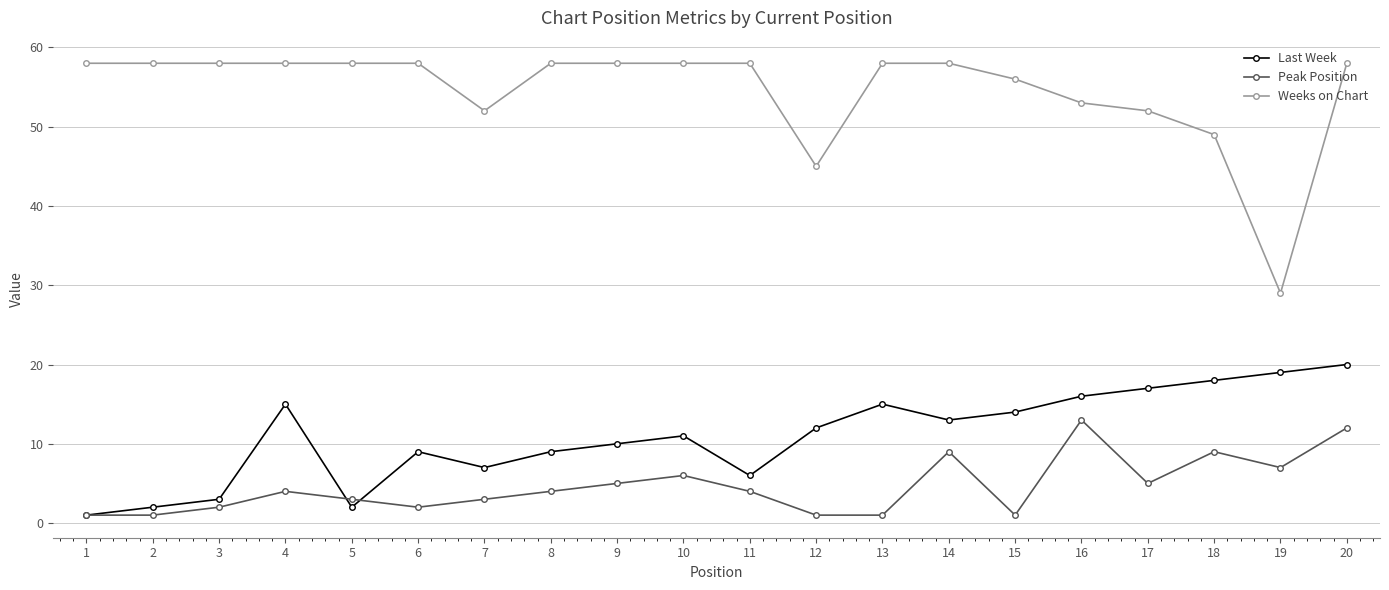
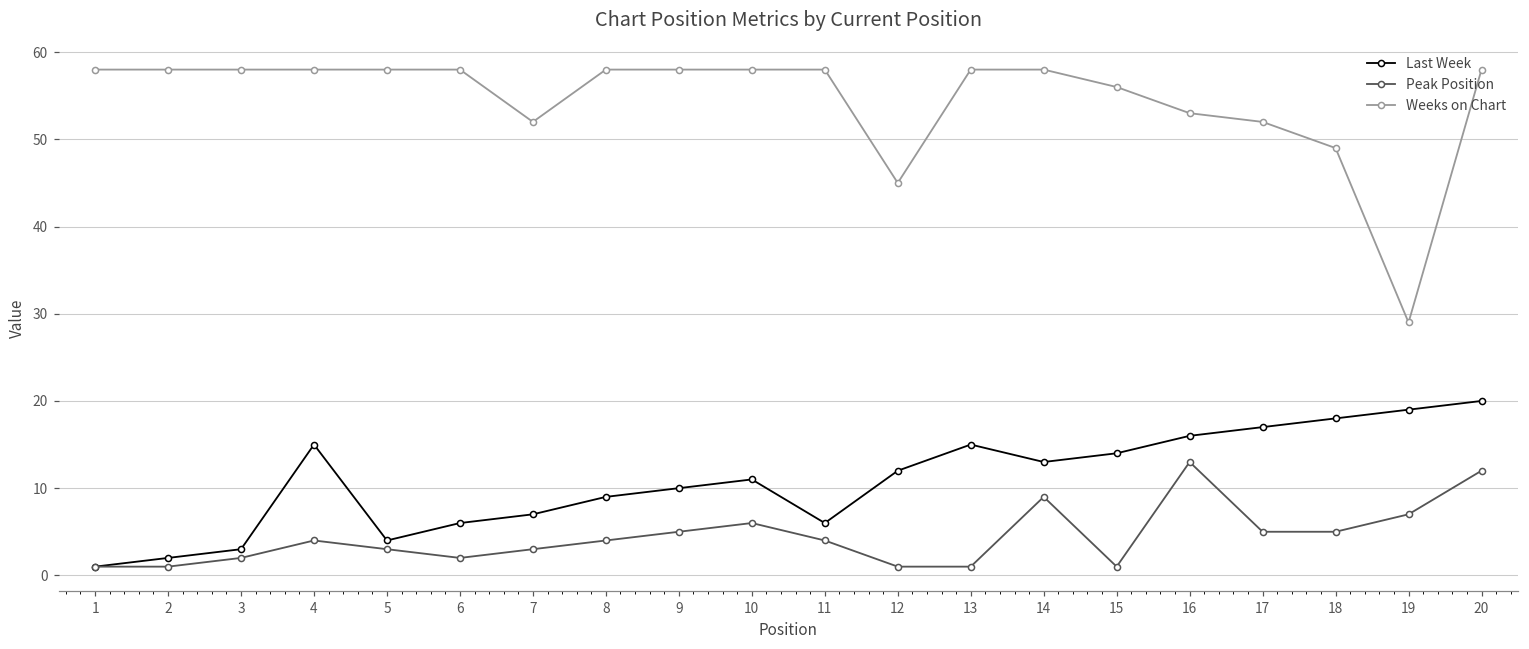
  {
    "Last Week": {
      "2": 2,
      "3": 3,
      "4": 15,
-     "5": 2,
-     "6": 9,
+     "5": 4,
+     "6": 6,
      "7": 7,
      "8": 9,
      "9": 10,
      "10": 11,
      "11": 6,
      "12": 12,
      "13": 15,
      "14": 13,
      "15": 14,
      "16": 16,
      "17": 17,
      "18": 18,
      "19": 19,
      "20": 20
    },
    "Peak Position": {
      "2": 1,
      "3": 2,
      "4": 4,
      "5": 3,
      "6": 2,
      "7": 3,
      "8": 4,
      "9": 5,
      "10": 6,
      "11": 4,
      "12": 1,
      "13": 1,
      "14": 9,
      "15": 1,
      "16": 13,
      "17": 5,
-     "18": 9,
+     "18": 5,
      "19": 7,
      "20": 12
    },
    "Weeks on Chart": {
      "1": 58,
      "2": 58,
      "3": 58,
      "4": 58,
      "5": 58,
      "6": 58,
      "7": 52,
      "8": 58,
      "9": 58,
      "10": 58,
      "11": 58,
      "12": 45,
      "13": 58,
      "14": 58,
      "15": 56,
      "16": 53,
      "17": 52,
      "18": 49,
      "19": 29,
      "20": 58
    }
  }
